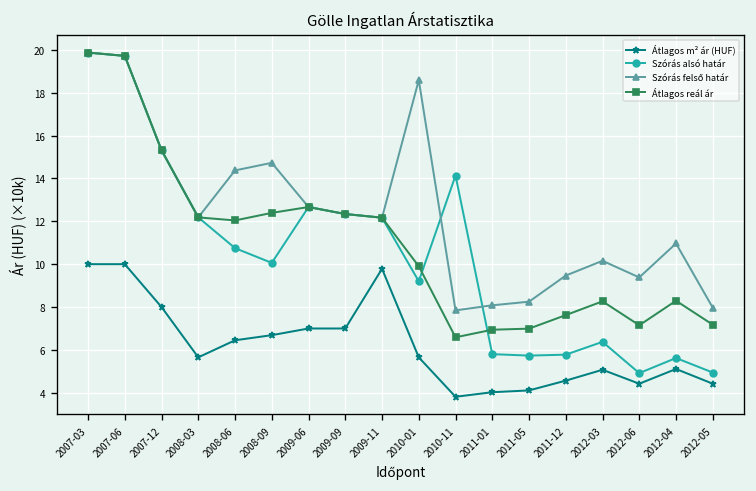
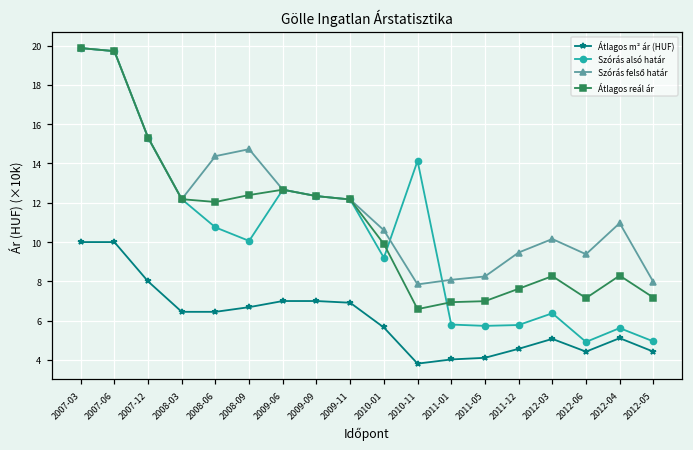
  {
    "Átlagos m² ár (HUF)": {
      "2007-03": 10.0,
      "2007-06": 10.0,
      "2007-12": 8.0,
-     "2008-03": 5.7,
+     "2008-03": 6.5,
      "2008-06": 6.5,
      "2008-09": 6.7,
      "2009-06": 7.0,
      "2009-09": 7.0,
-     "2009-11": 9.8,
+     "2009-11": 6.9,
      "2010-01": 5.7,
      "2010-11": 3.8,
      "2011-01": 4.0,
      "2011-05": 4.1,
      "2011-12": 4.6,
      "2012-03": 5.1,
      "2012-06": 4.4,
      "2012-04": 5.1,
      "2012-05": 4.4
    },
    "Szórás alsó határ": {
      "2008-06": 10.7,
      "2008-09": 10.1,
      "2010-01": 9.2,
      "2010-11": 14.1,
      "2011-01": 5.8,
      "2011-05": 5.7,
      "2011-12": 5.8,
      "2012-03": 6.4,
      "2012-06": 4.9,
      "2012-04": 5.6,
      "2012-05": 4.9
    },
    "Szórás felső határ": {
      "2008-06": 14.4,
      "2008-09": 14.7,
-     "2010-01": 18.6,
+     "2010-01": 10.6,
      "2010-11": 7.8,
      "2011-01": 8.1,
      "2011-05": 8.2,
      "2011-12": 9.5,
      "2012-03": 10.2,
      "2012-06": 9.4,
      "2012-04": 11.0,
      "2012-05": 8.0
    },
    "Átlagos reál ár": {
      "2008-06": 12.0,
      "2008-09": 12.4,
      "2010-01": 9.9,
      "2010-11": 6.6,
      "2011-01": 6.9,
      "2011-05": 7.0,
      "2011-12": 7.6,
      "2012-03": 8.3,
      "2012-06": 7.2,
      "2012-04": 8.3,
      "2012-05": 7.2
    }
  }
